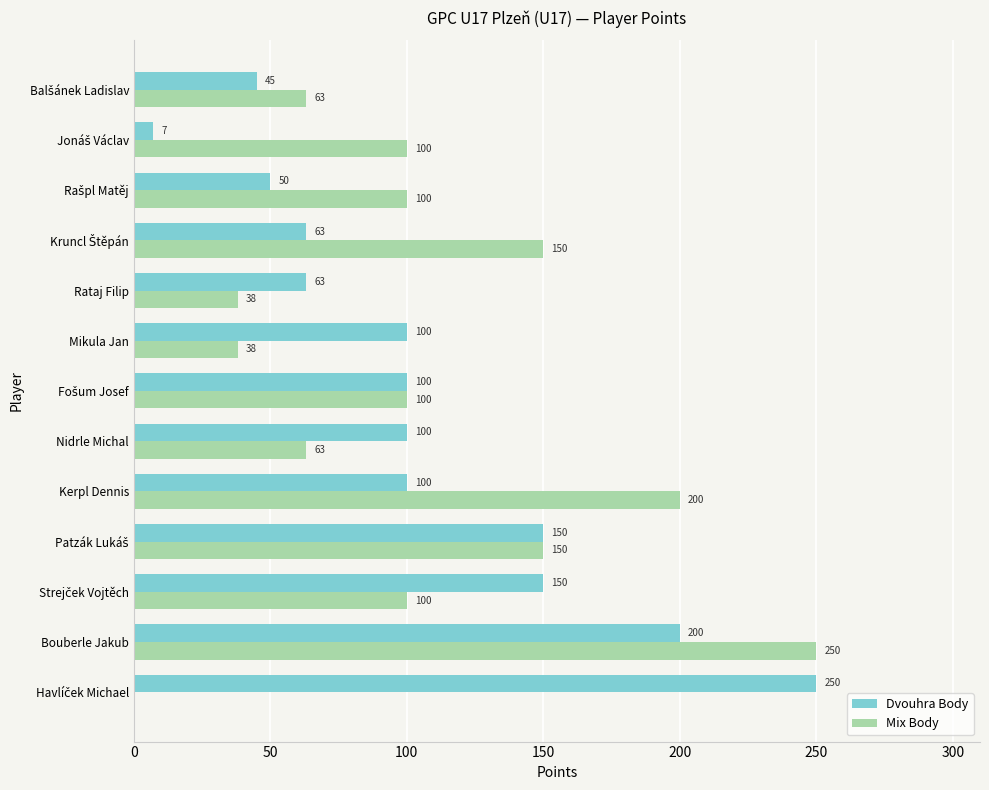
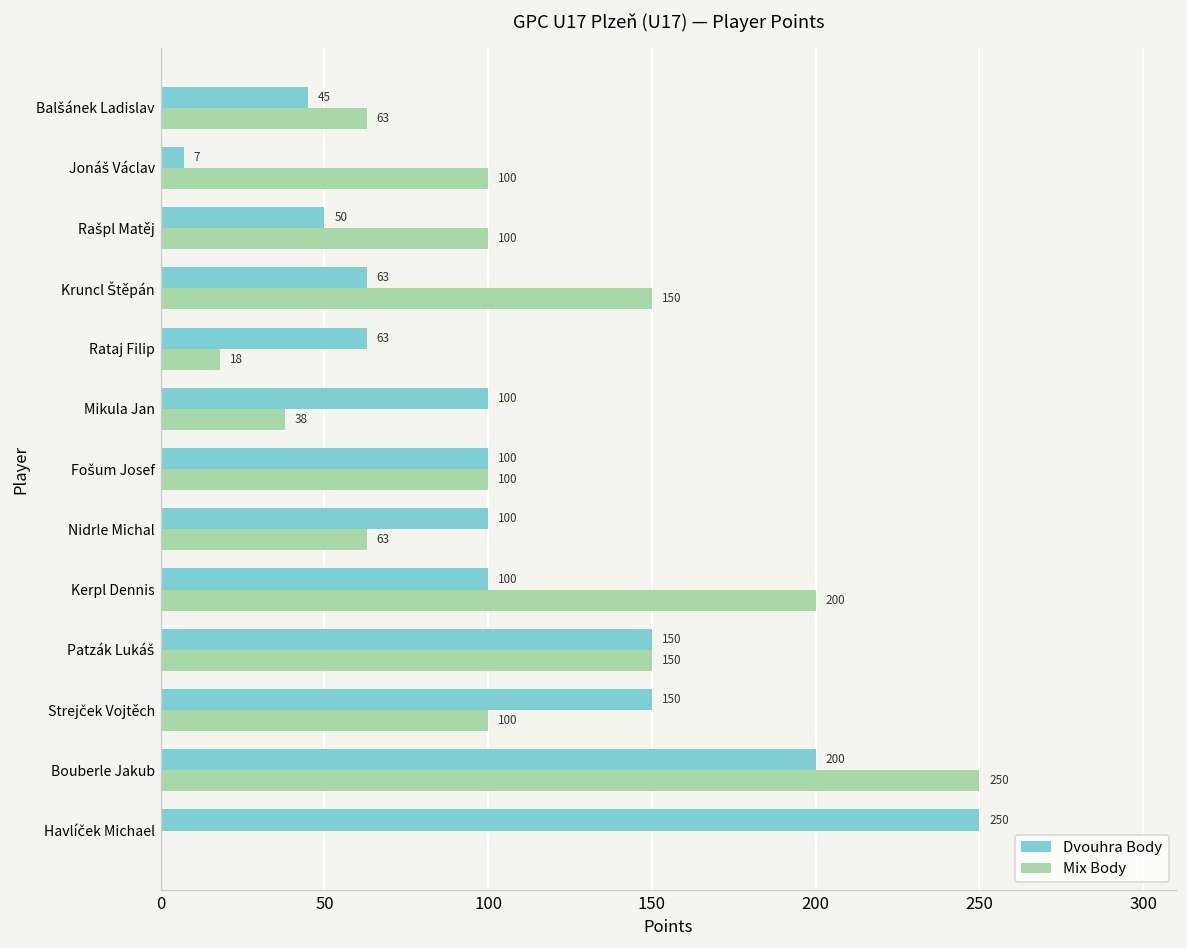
  {
    "Dvouhra Body": {
      "Balšánek Ladislav": 45,
      "Jonáš Václav": 7,
      "Rašpl Matěj": 50,
      "Kruncl Štěpán": 63,
      "Rataj Filip": 63,
      "Mikula Jan": 100,
      "Fošum Josef": 100,
      "Nidrle Michal": 100,
      "Kerpl Dennis": 100,
      "Patzák Lukáš": 150,
      "Strejček Vojtěch": 150,
      "Bouberle Jakub": 200,
      "Havlíček Michael": 250
    },
    "Mix Body": {
      "Balšánek Ladislav": 63,
      "Jonáš Václav": 100,
      "Rašpl Matěj": 100,
      "Kruncl Štěpán": 150,
-     "Rataj Filip": 38,
+     "Rataj Filip": 18,
      "Mikula Jan": 38,
      "Fošum Josef": 100,
      "Nidrle Michal": 63,
      "Kerpl Dennis": 200,
      "Patzák Lukáš": 150,
      "Strejček Vojtěch": 100,
      "Bouberle Jakub": 250
    }
  }
